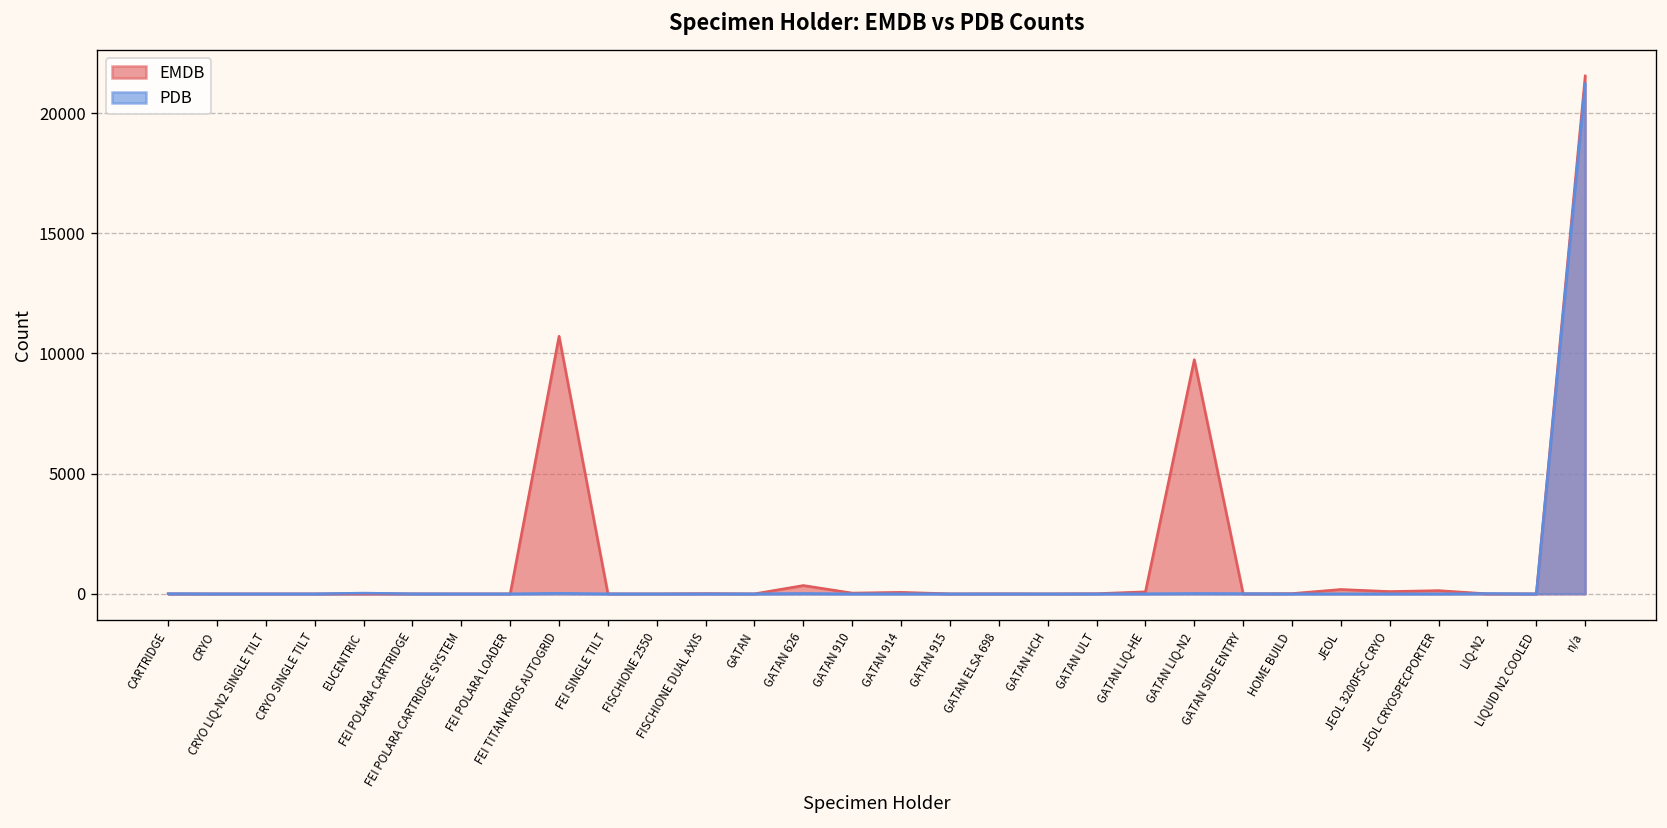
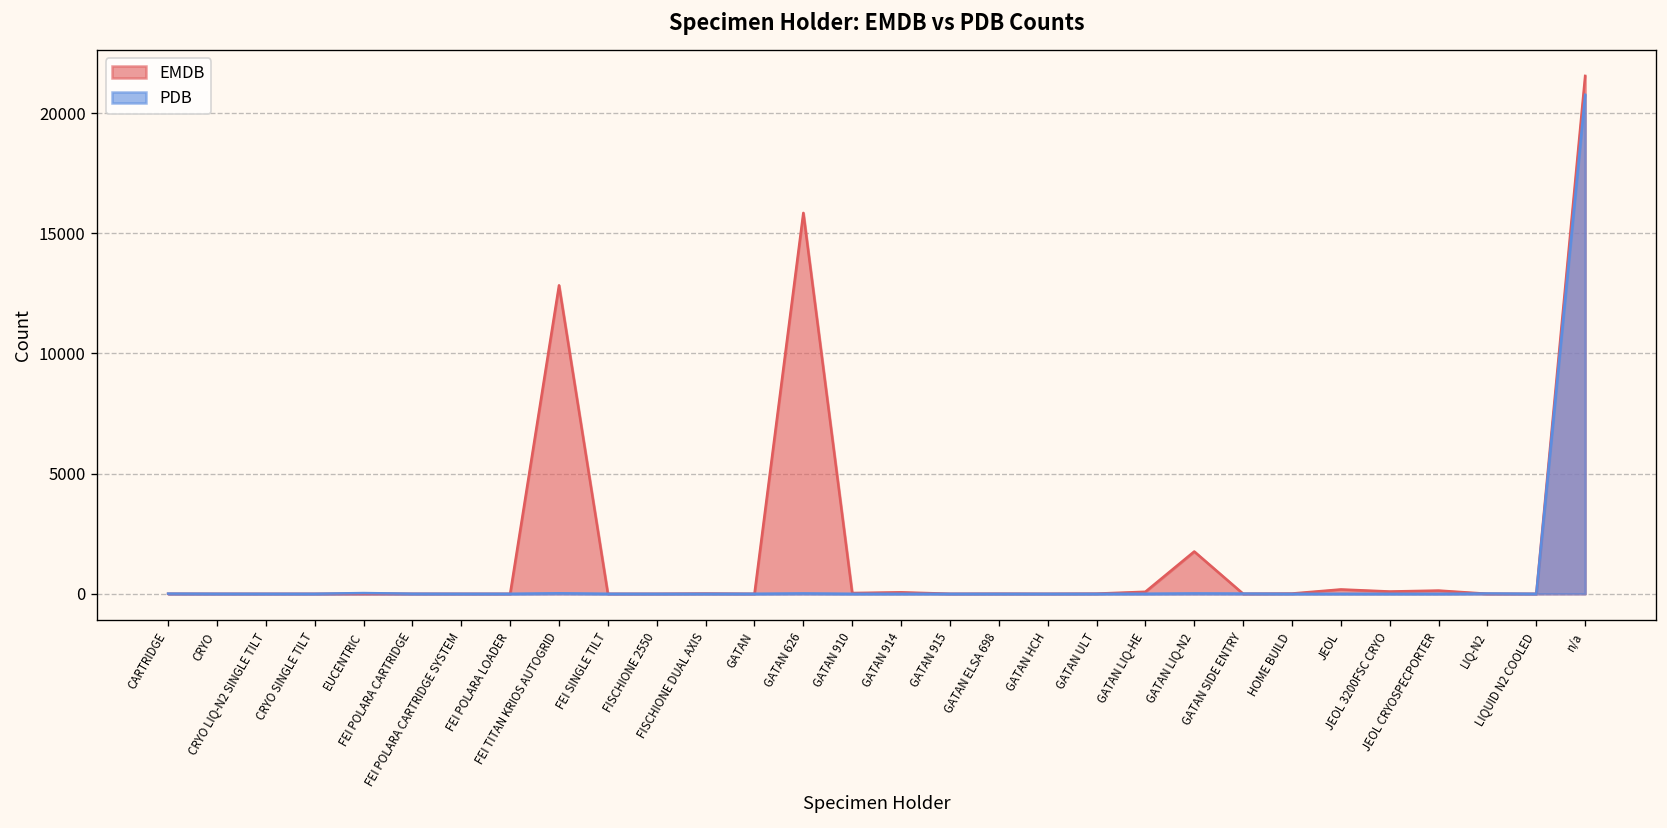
  {
    "EMDB": {
-     "FEI TITAN KRIOS AUTOGRID": 10700,
-     "GATAN 626": 300,
-     "GATAN LIQ-N2": 9700,
+     "FEI TITAN KRIOS AUTOGRID": 12800,
+     "GATAN 626": 15800,
+     "GATAN LIQ-N2": 1800,
      "JEOL": 200,
      "JEOL CRYOSPECPORTER": 100,
      "n/a": 21500
    },
    "PDB": {
      "FEI TITAN KRIOS AUTOGRID": 0,
      "GATAN 626": 0,
      "GATAN LIQ-N2": 0,
      "JEOL": 0,
      "JEOL CRYOSPECPORTER": 0,
-     "n/a": 21200
+     "n/a": 20800
    }
  }
